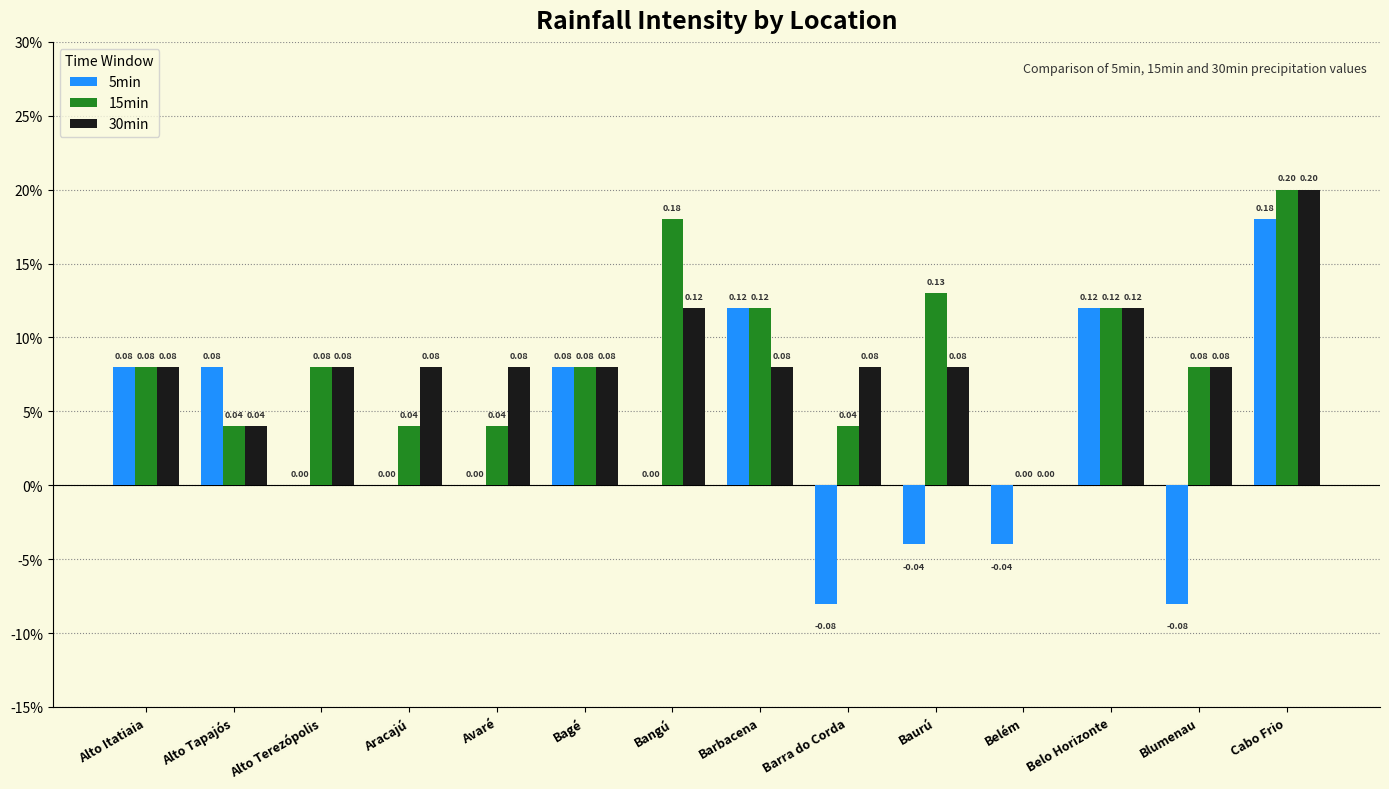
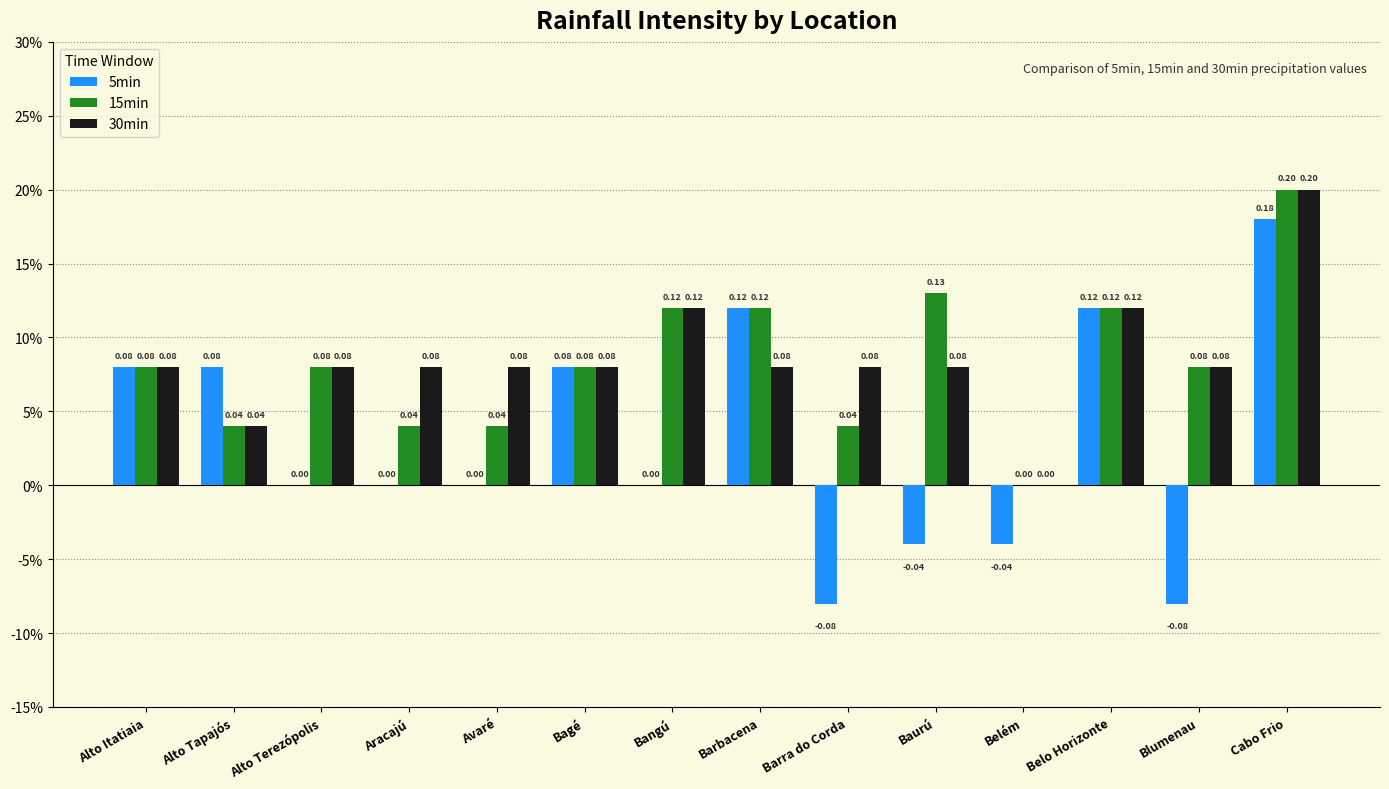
  {
    "5min": {
      "Alto Itatiaia": 0.08,
      "Alto Tapajós": 0.08,
      "Alto Terezópolis": 0.00,
      "Aracajú": 0.00,
      "Avaré": 0.00,
      "Bagé": 0.08,
      "Bangú": 0.00,
      "Barbacena": 0.12,
      "Barra do Corda": -0.08,
      "Baurú": -0.04,
      "Belém": -0.04,
      "Belo Horizonte": 0.12,
      "Blumenau": -0.08,
      "Cabo Frio": 0.18
    },
    "15min": {
      "Alto Itatiaia": 0.08,
      "Alto Tapajós": 0.04,
      "Alto Terezópolis": 0.08,
      "Aracajú": 0.04,
      "Avaré": 0.04,
      "Bagé": 0.08,
-     "Bangú": 0.18,
+     "Bangú": 0.12,
      "Barbacena": 0.12,
      "Barra do Corda": 0.04,
      "Baurú": 0.13,
      "Belém": 0.00,
      "Belo Horizonte": 0.12,
      "Blumenau": 0.08,
      "Cabo Frio": 0.20
    },
    "30min": {
      "Alto Itatiaia": 0.08,
      "Alto Tapajós": 0.04,
      "Alto Terezópolis": 0.08,
      "Aracajú": 0.08,
      "Avaré": 0.08,
      "Bagé": 0.08,
      "Bangú": 0.12,
      "Barbacena": 0.08,
      "Barra do Corda": 0.08,
      "Baurú": 0.08,
      "Belém": 0.00,
      "Belo Horizonte": 0.12,
      "Blumenau": 0.08,
      "Cabo Frio": 0.20
    }
  }
